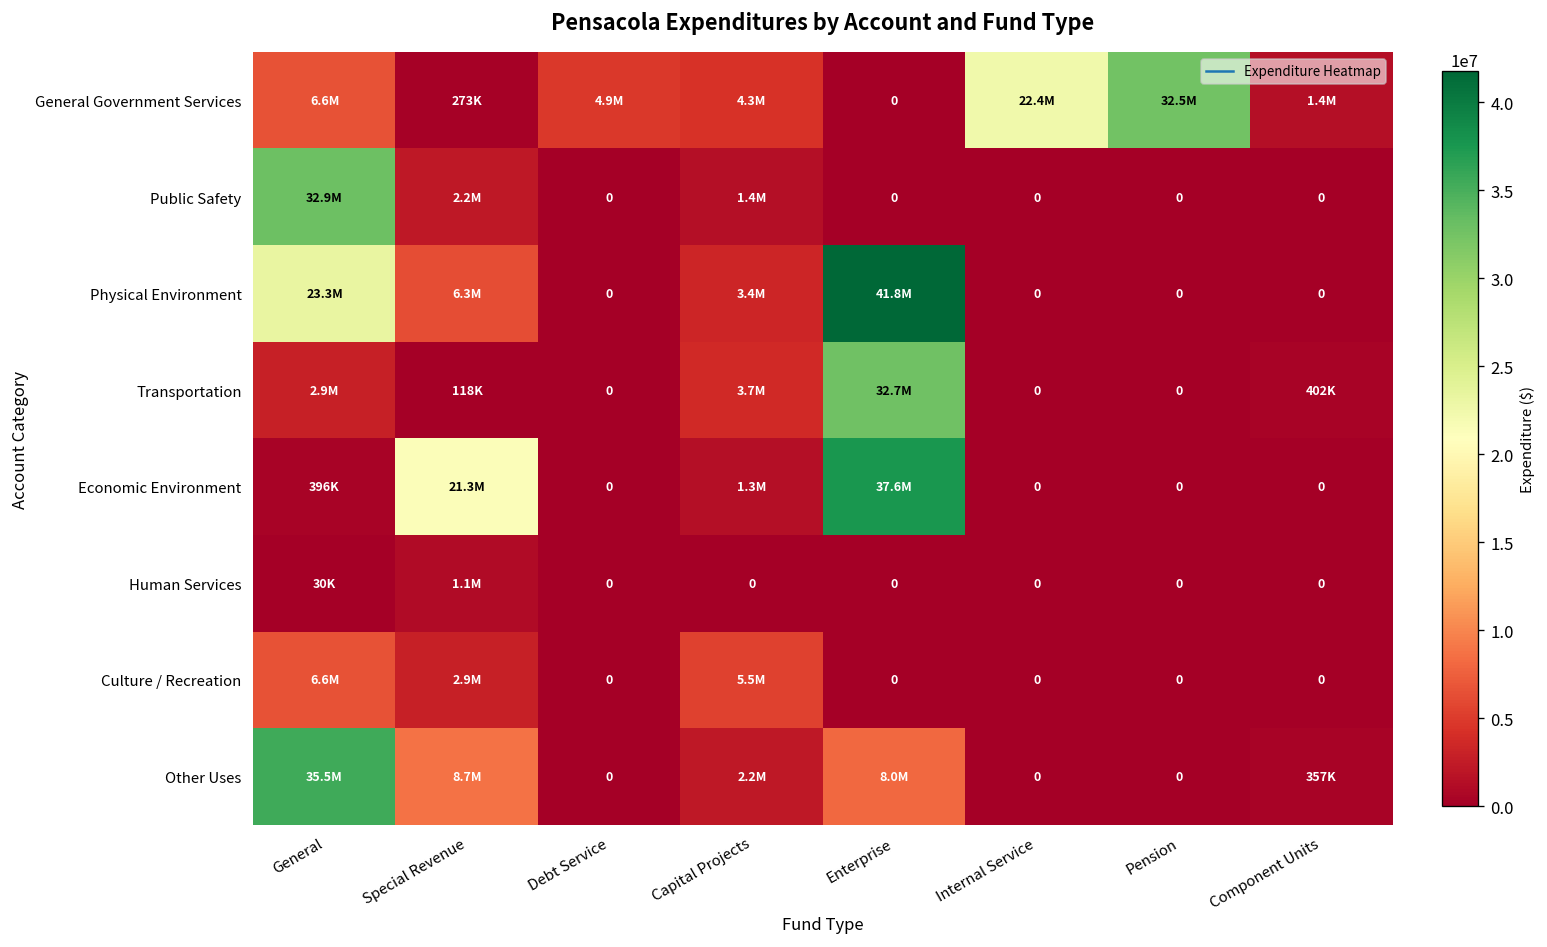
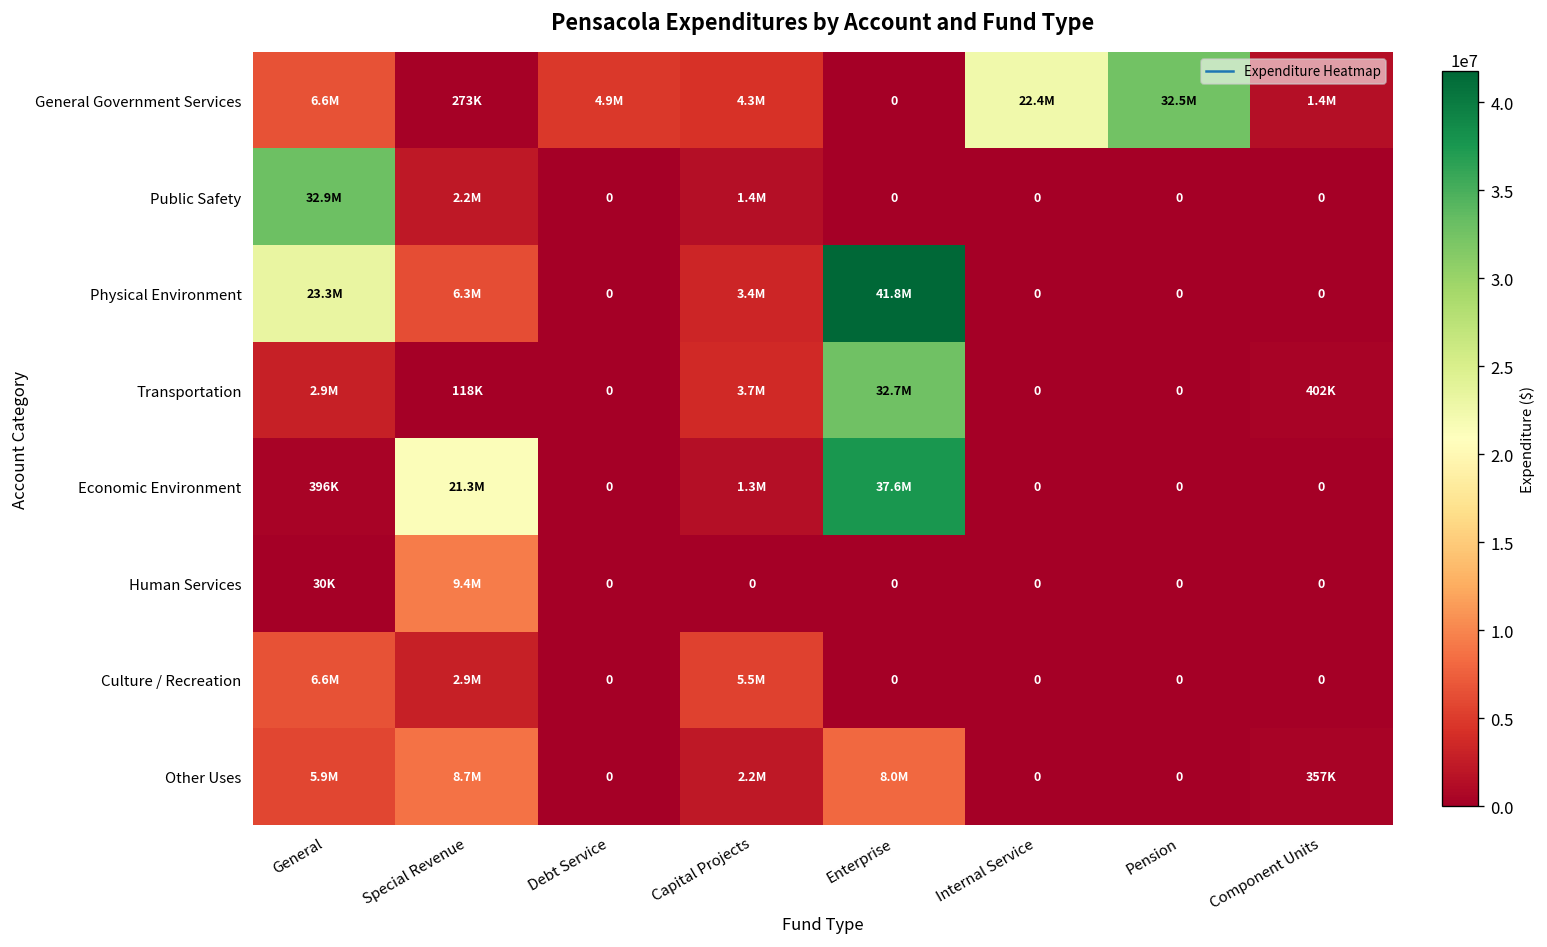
  {
    "General Government Services": {
      "General": "6.6M",
      "Special Revenue": "273K",
      "Debt Service": "4.9M",
      "Capital Projects": "4.3M",
      "Enterprise": "0",
      "Internal Service": "22.4M",
      "Pension": "32.5M",
      "Component Units": "1.4M"
    },
    "Public Safety": {
      "General": "32.9M",
      "Special Revenue": "2.2M",
      "Debt Service": "0",
      "Capital Projects": "1.4M",
      "Enterprise": "0",
      "Internal Service": "0",
      "Pension": "0",
      "Component Units": "0"
    },
    "Physical Environment": {
      "General": "23.3M",
      "Special Revenue": "6.3M",
      "Debt Service": "0",
      "Capital Projects": "3.4M",
      "Enterprise": "41.8M",
      "Internal Service": "0",
      "Pension": "0",
      "Component Units": "0"
    },
    "Transportation": {
      "General": "2.9M",
      "Special Revenue": "118K",
      "Debt Service": "0",
      "Capital Projects": "3.7M",
      "Enterprise": "32.7M",
      "Internal Service": "0",
      "Pension": "0",
      "Component Units": "402K"
    },
    "Economic Environment": {
      "General": "396K",
      "Special Revenue": "21.3M",
      "Debt Service": "0",
      "Capital Projects": "1.3M",
      "Enterprise": "37.6M",
      "Internal Service": "0",
      "Pension": "0",
      "Component Units": "0"
    },
    "Human Services": {
      "General": "30K",
-     "Special Revenue": "1.1M",
+     "Special Revenue": "9.4M",
      "Debt Service": "0",
      "Capital Projects": "0",
      "Enterprise": "0",
      "Internal Service": "0",
      "Pension": "0",
      "Component Units": "0"
    },
    "Culture / Recreation": {
      "General": "6.6M",
      "Special Revenue": "2.9M",
      "Debt Service": "0",
      "Capital Projects": "5.5M",
      "Enterprise": "0",
      "Internal Service": "0",
      "Pension": "0",
      "Component Units": "0"
    },
    "Other Uses": {
-     "General": "35.5M",
+     "General": "5.9M",
      "Special Revenue": "8.7M",
      "Debt Service": "0",
      "Capital Projects": "2.2M",
      "Enterprise": "8.0M",
      "Internal Service": "0",
      "Pension": "0",
      "Component Units": "357K"
    }
  }
